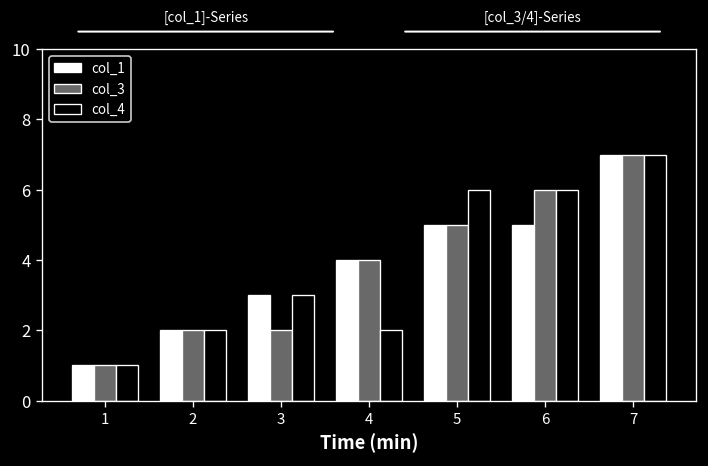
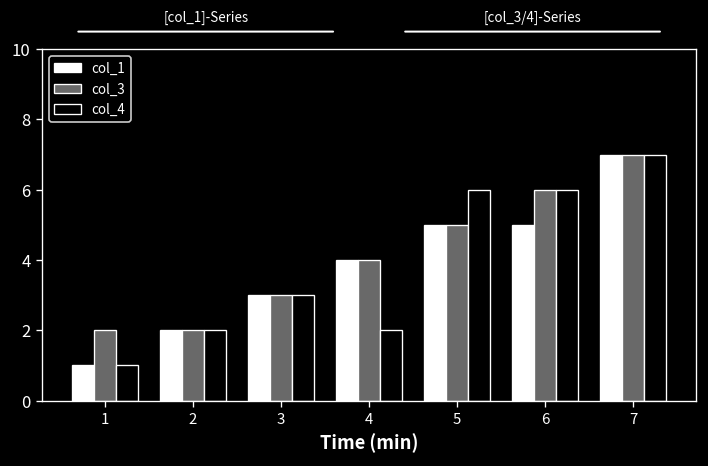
  {
    "col_1": {
      "1": 1,
      "2": 2,
      "3": 3,
      "4": 4,
      "5": 5,
      "6": 5,
      "7": 7
    },
    "col_3": {
-     "1": 1,
+     "1": 2,
      "2": 2,
-     "3": 2,
+     "3": 3,
      "4": 4,
      "5": 5,
      "6": 6,
      "7": 7
    },
    "col_4": {
      "1": 1,
      "2": 2,
      "3": 3,
      "4": 2,
      "5": 6,
      "6": 6,
      "7": 7
    }
  }
